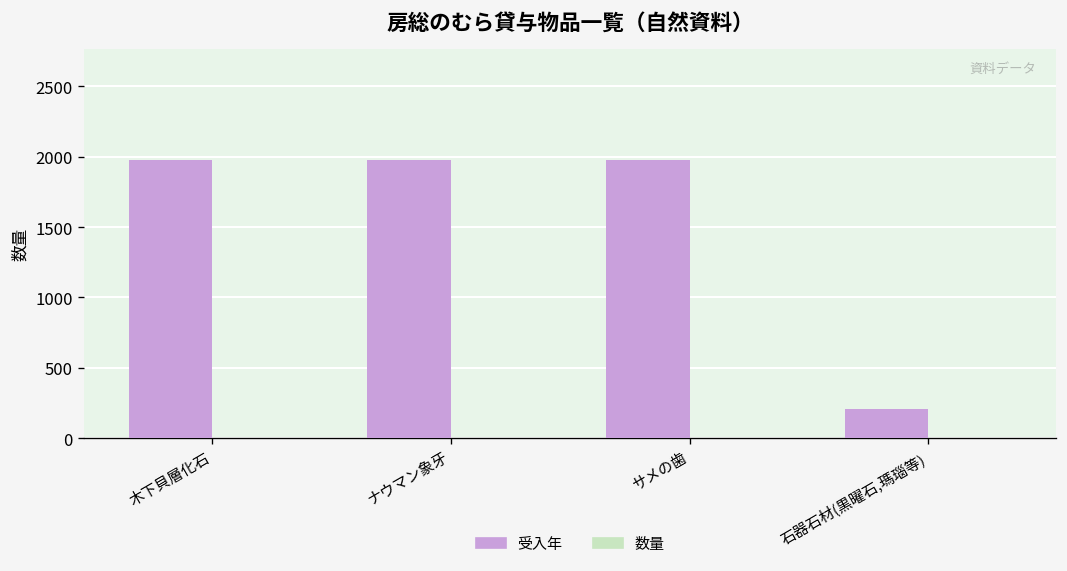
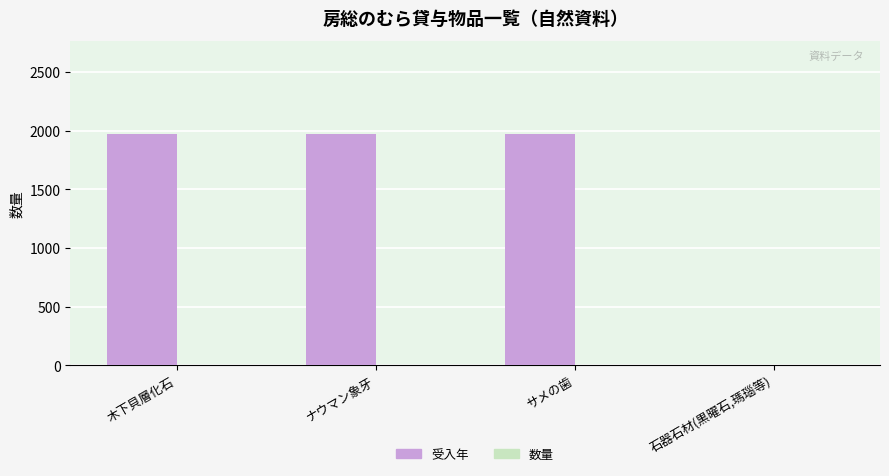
  {
    "受入年": {
      "木下貝層化石": 1980,
      "ナウマン象牙": 1980,
      "サメの歯": 1980,
-     "石器石材(黒曜石,瑪瑙等)": 210
+     "石器石材(黒曜石,瑪瑙等)": 0
    }
  }
